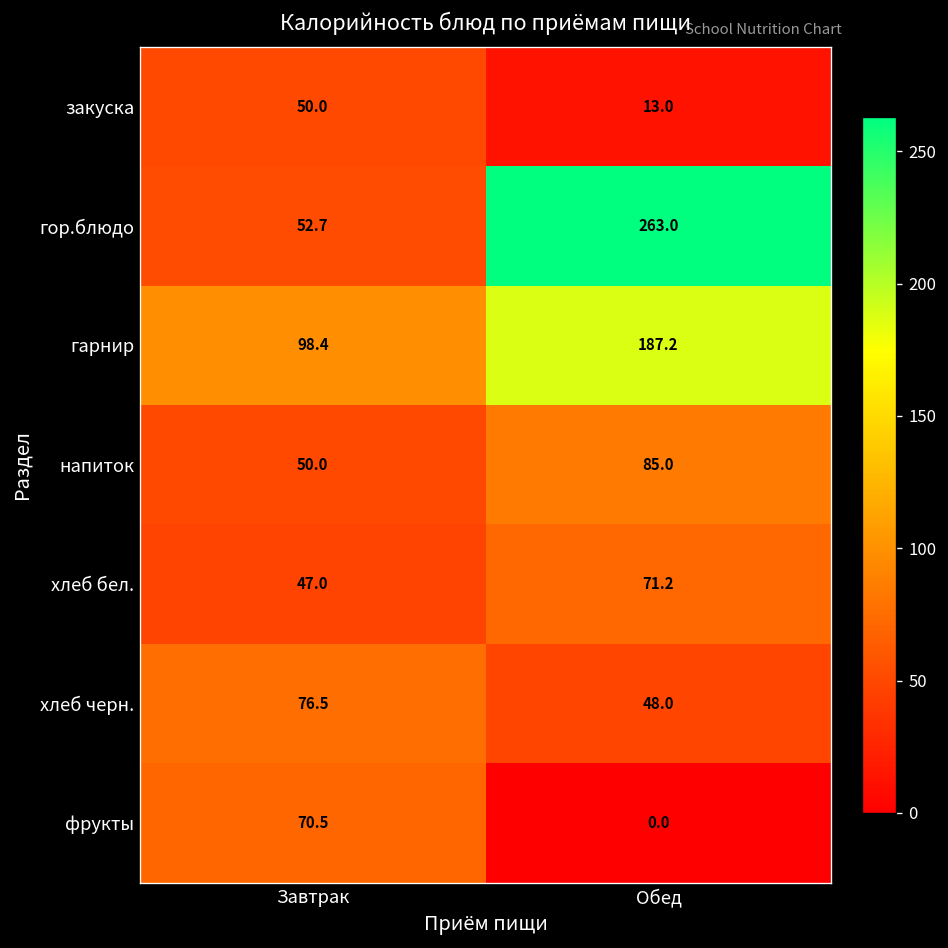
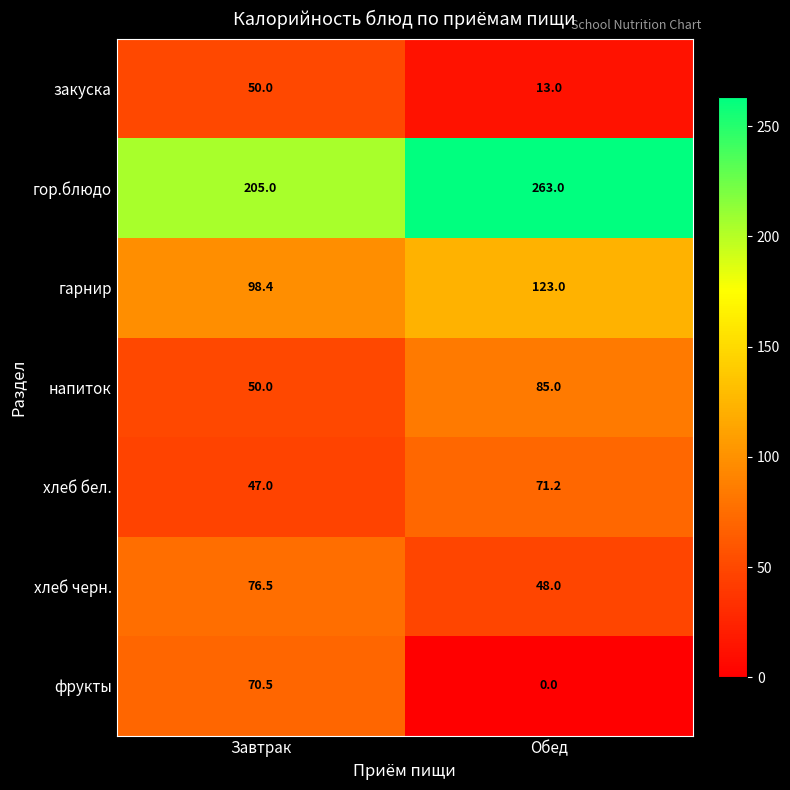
  {
    "закуска": {
      "Завтрак": 50.0,
      "Обед": 13.0
    },
    "гор.блюдо": {
-     "Завтрак": 52.7,
+     "Завтрак": 205.0,
      "Обед": 263.0
    },
    "гарнир": {
      "Завтрак": 98.4,
-     "Обед": 187.2
+     "Обед": 123.0
    },
    "напиток": {
      "Завтрак": 50.0,
      "Обед": 85.0
    },
    "хлеб бел.": {
      "Завтрак": 47.0,
      "Обед": 71.2
    },
    "хлеб черн.": {
      "Завтрак": 76.5,
      "Обед": 48.0
    },
    "фрукты": {
      "Завтрак": 70.5,
      "Обед": 0.0
    }
  }
